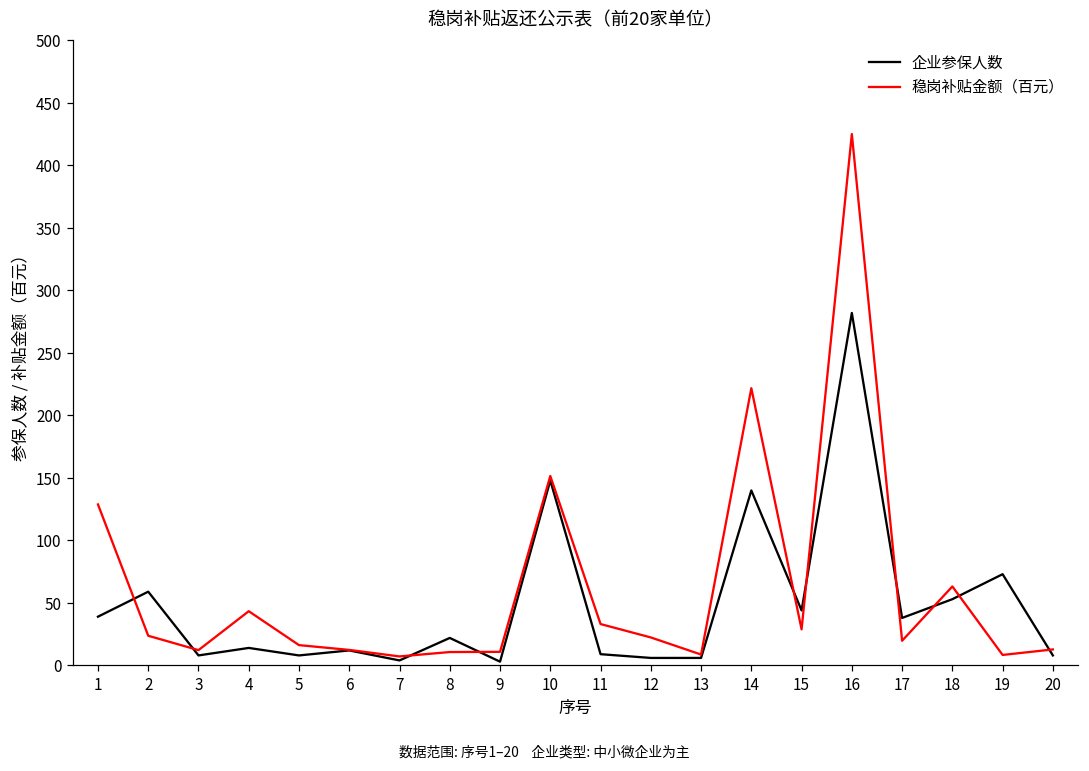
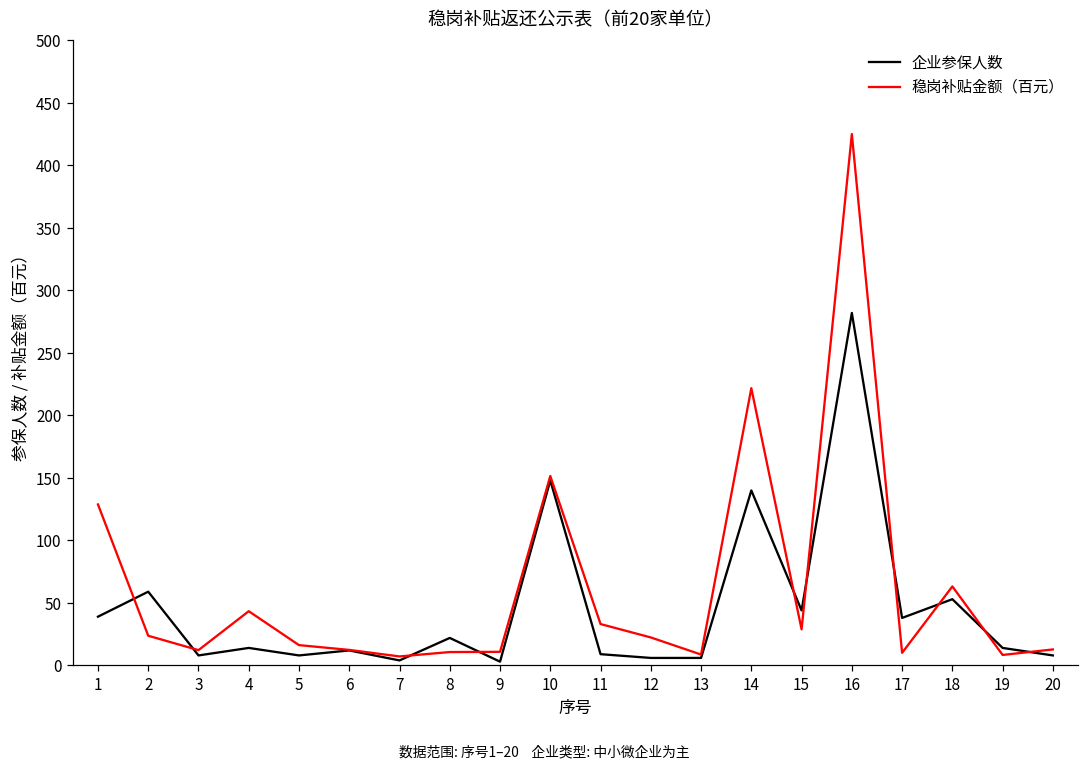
  {
    "企业参保人数": {
      "1": 39,
      "2": 59,
      "3": 8,
      "4": 14,
      "5": 8,
      "7": 4,
      "8": 22,
      "9": 3,
      "10": 148,
      "11": 9,
      "12": 6,
      "13": 6,
      "14": 140,
      "15": 44,
      "16": 282,
      "17": 38,
      "18": 53,
-     "19": 73,
+     "19": 14,
      "20": 8
    },
    "稳岗补贴金额（百元）": {
      "1": 129,
      "2": 24,
      "3": 12,
      "4": 43,
      "5": 16,
      "7": 7,
      "8": 11,
      "9": 11,
      "10": 152,
      "11": 33,
      "12": 22,
      "13": 9,
      "14": 222,
      "15": 29,
      "16": 425,
-     "17": 20,
+     "17": 10,
      "18": 63,
      "19": 8,
      "20": 13
    }
  }
